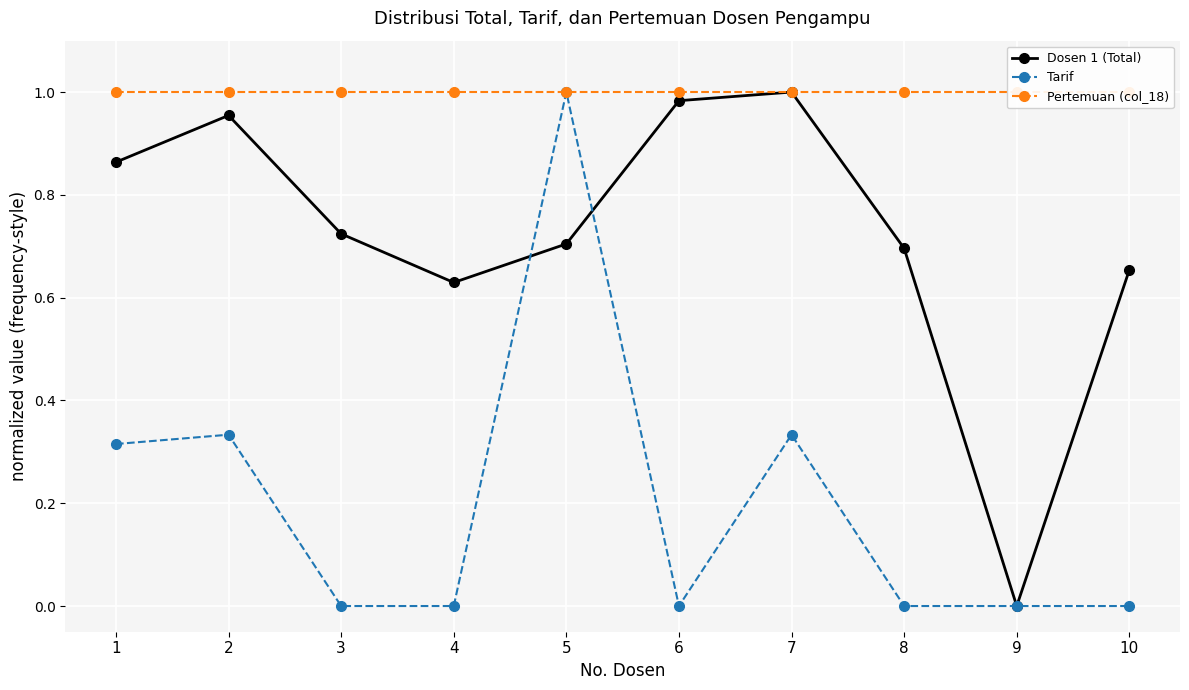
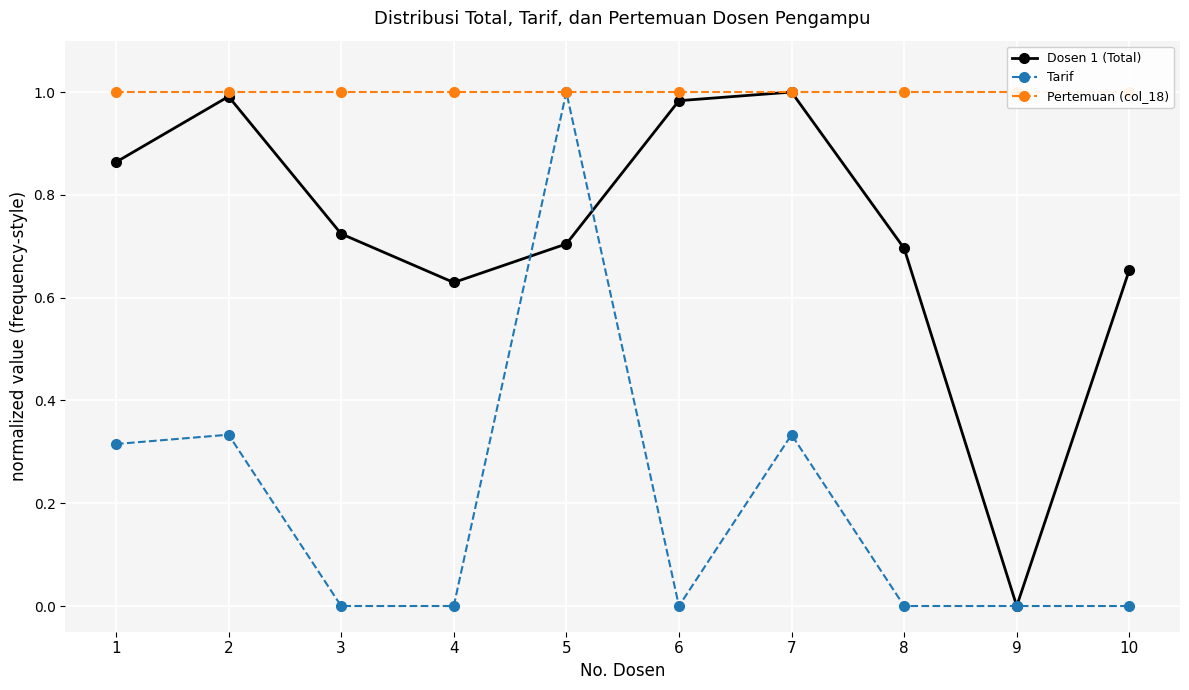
  {
    "Dosen 1 (Total)": {
      "1": 0.86,
-     "2": 0.95,
+     "2": 0.99,
      "3": 0.72,
      "4": 0.63,
      "5": 0.70,
      "6": 0.98,
      "8": 0.70,
      "10": 0.65
    },
    "Tarif": {
      "1": 0.32,
      "2": 0.33,
      "3": 0.00,
      "4": 0.00,
      "6": 0.00,
      "7": 0.33,
      "8": 0.00,
      "10": 0.00
    },
    "Pertemuan (col_18)": {
      "1": 1.00,
      "2": 1.00,
      "3": 1.00,
      "4": 1.00,
      "6": 1.00,
      "8": 1.00
    }
  }
